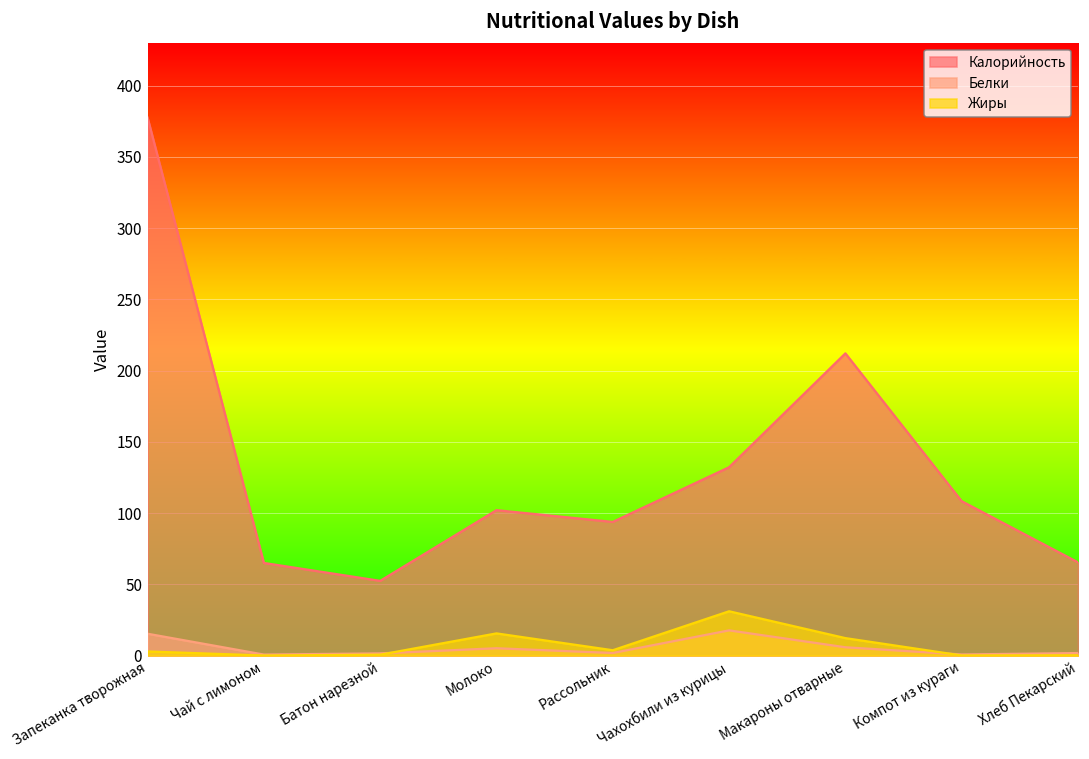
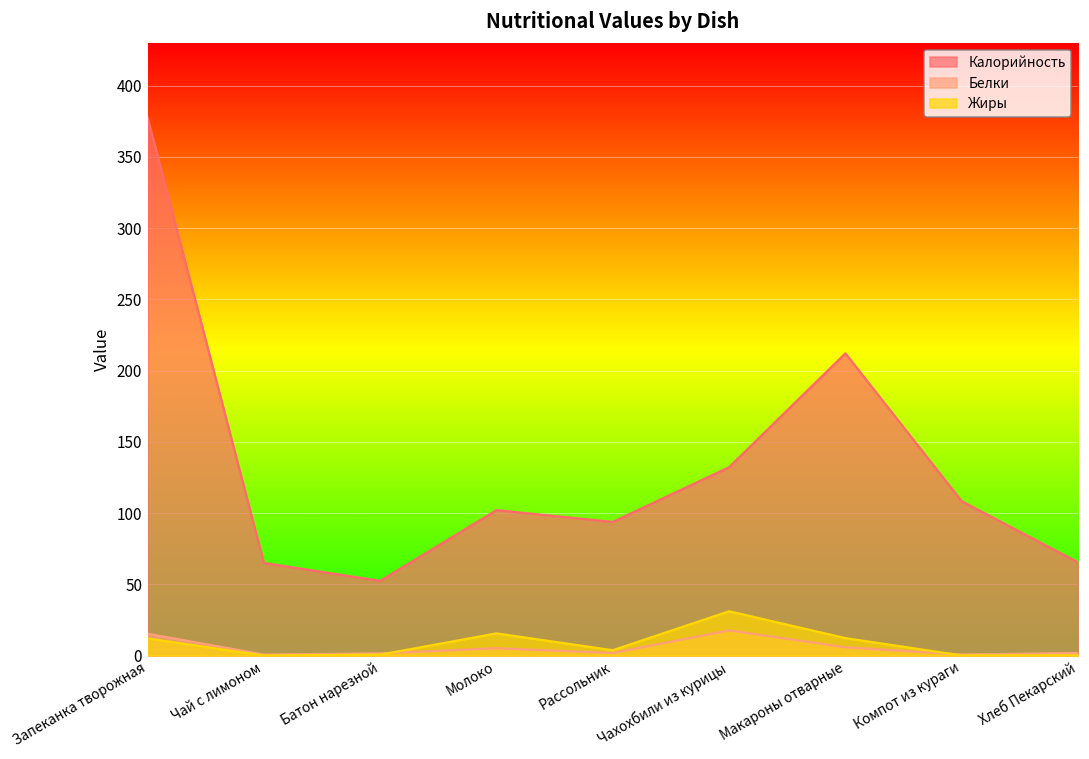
  {
    "Жиры": {
-     "Запеканка творожная": 3,
+     "Запеканка творожная": 12,
      "Молоко": 16,
      "Чахохбили из курицы": 31,
      "Макароны отварные": 12
    }
  }
